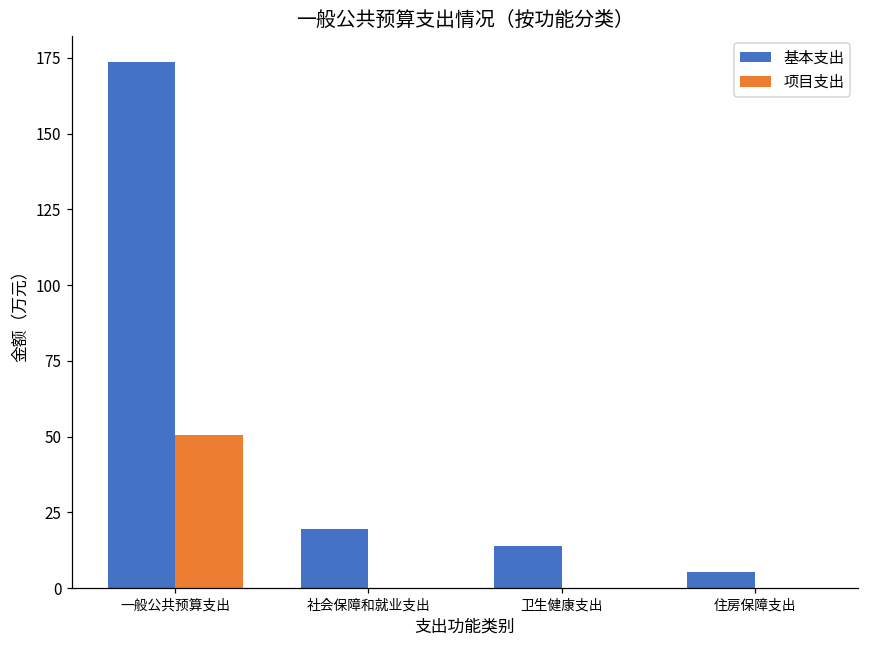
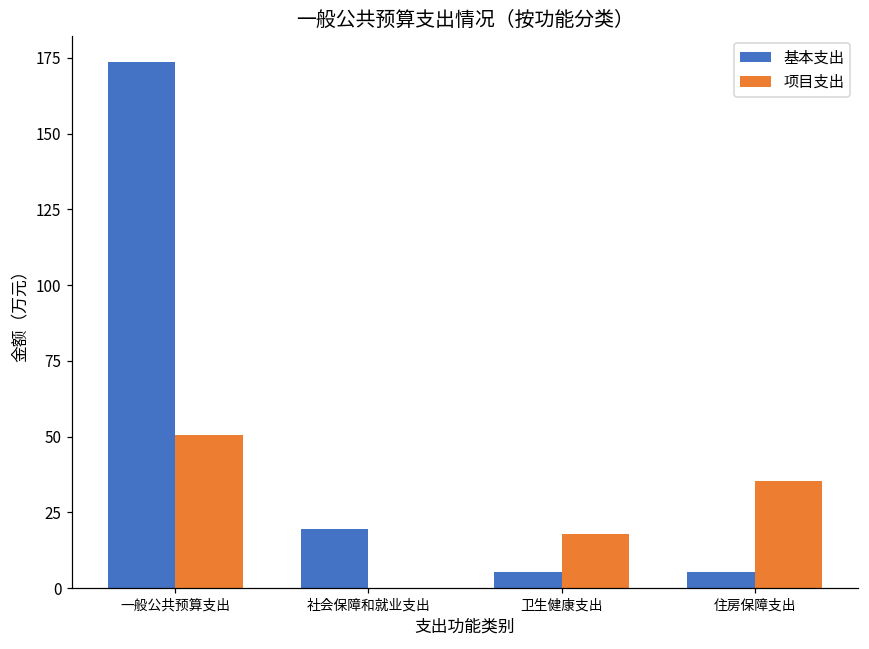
  {
    "基本支出": {
      "一般公共预算支出": 174,
      "社会保障和就业支出": 19,
-     "卫生健康支出": 14,
+     "卫生健康支出": 5,
      "住房保障支出": 5
    },
    "项目支出": {
      "一般公共预算支出": 51,
      "社会保障和就业支出": 0,
-     "卫生健康支出": 0,
-     "住房保障支出": 0
+     "卫生健康支出": 18,
+     "住房保障支出": 35
    }
  }
